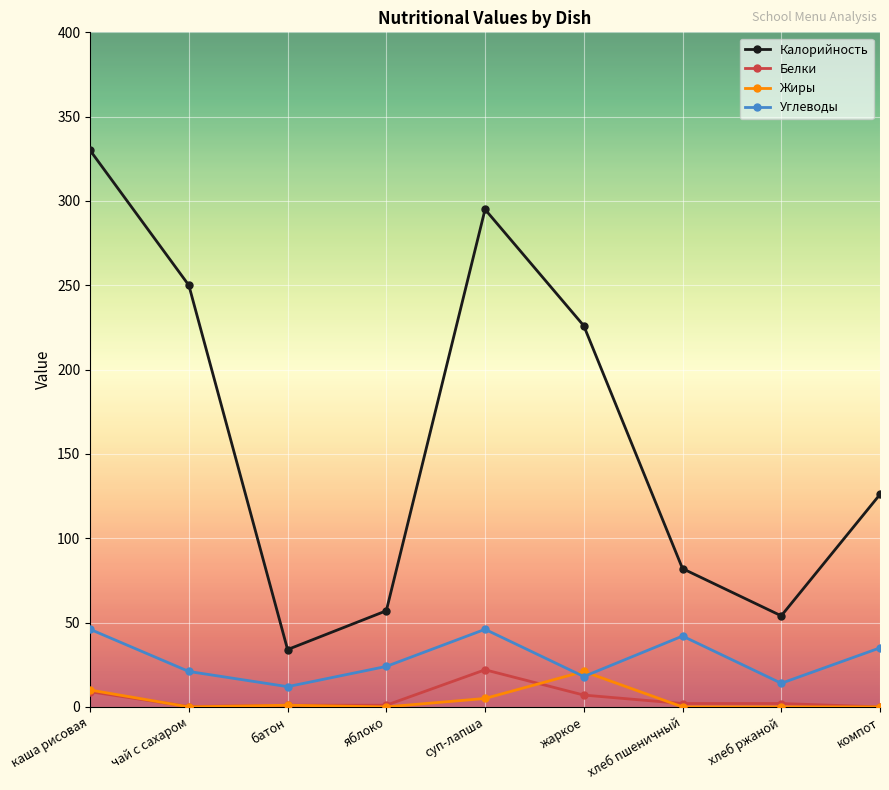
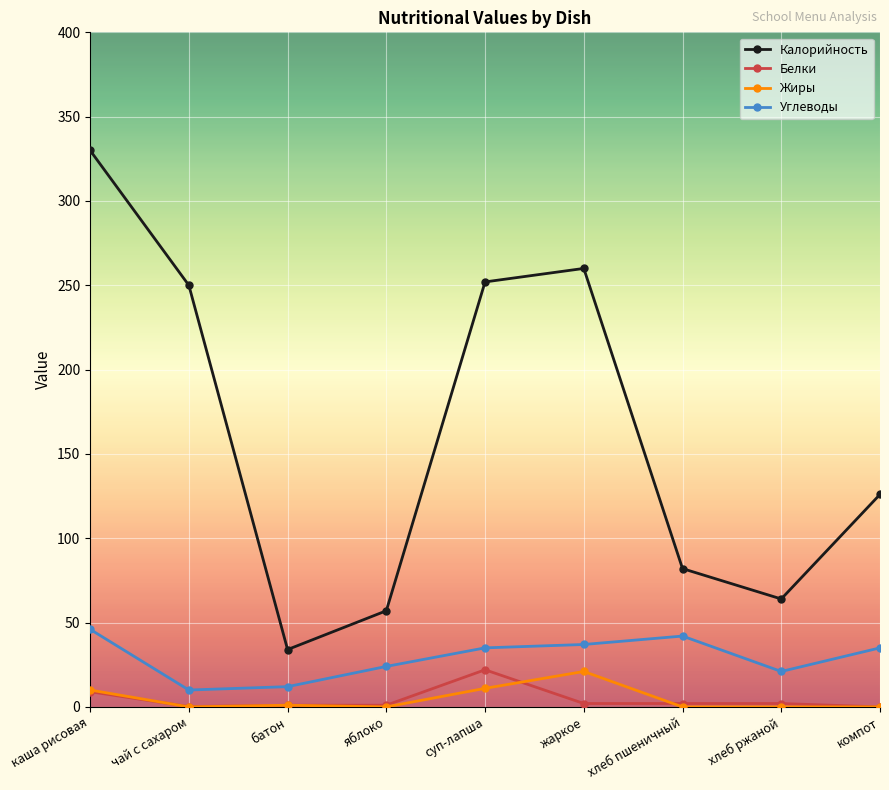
  {
    "Калорийность": {
      "каша рисовая": 330,
      "чай с сахаром": 250,
      "батон": 34,
      "яблоко": 57,
-     "суп-лапша": 295,
-     "жаркое": 226,
+     "суп-лапша": 252,
+     "жаркое": 260,
      "хлеб пшеничный": 82,
-     "хлеб ржаной": 54,
+     "хлеб ржаной": 64,
      "компот": 126
    },
    "Белки": {
      "суп-лапша": 22,
-     "жаркое": 7,
+     "жаркое": 2,
      "хлеб пшеничный": 2,
      "хлеб ржаной": 2
    },
    "Жиры": {
-     "суп-лапша": 5,
+     "суп-лапша": 11,
      "жаркое": 21,
      "хлеб пшеничный": 0,
      "хлеб ржаной": 0
    },
    "Углеводы": {
      "каша рисовая": 46,
-     "чай с сахаром": 21,
+     "чай с сахаром": 10,
      "батон": 12,
      "яблоко": 24,
-     "суп-лапша": 46,
-     "жаркое": 18,
+     "суп-лапша": 35,
+     "жаркое": 37,
      "хлеб пшеничный": 42,
-     "хлеб ржаной": 14,
+     "хлеб ржаной": 21,
      "компот": 35
    }
  }
